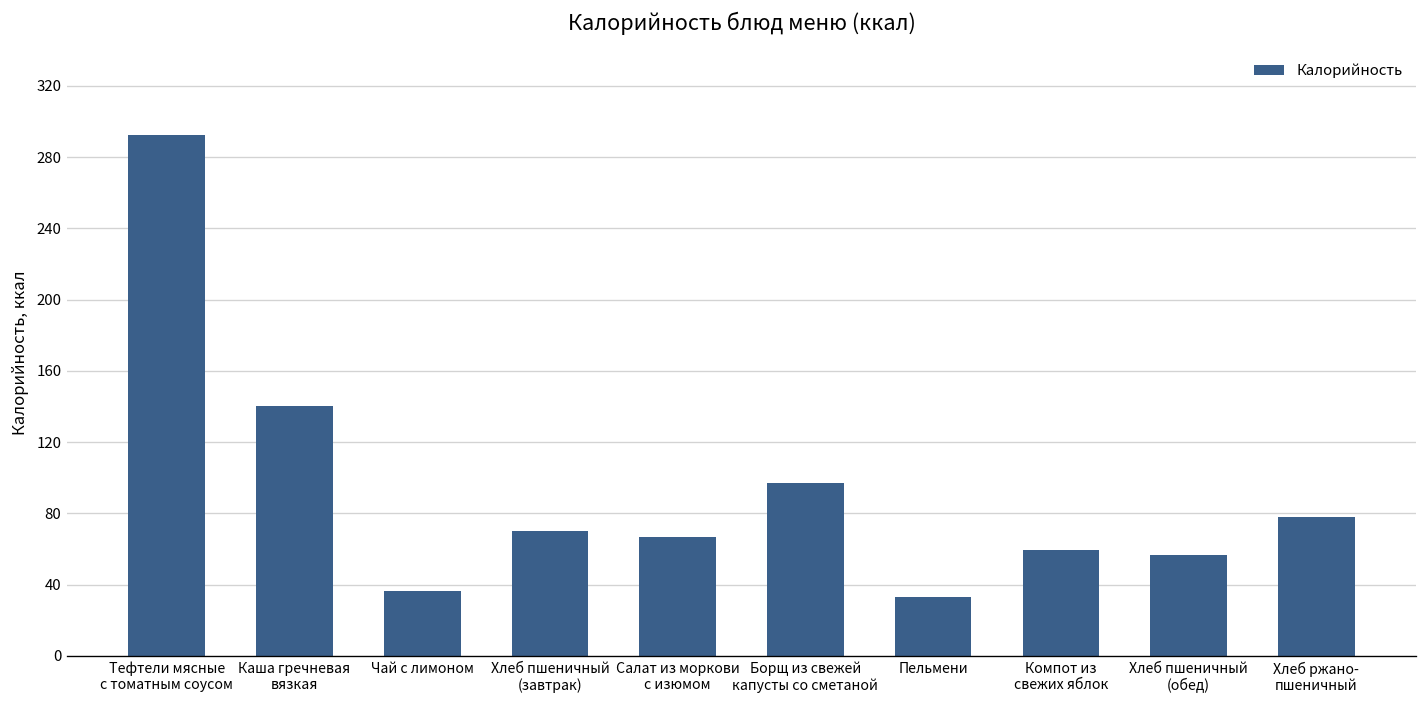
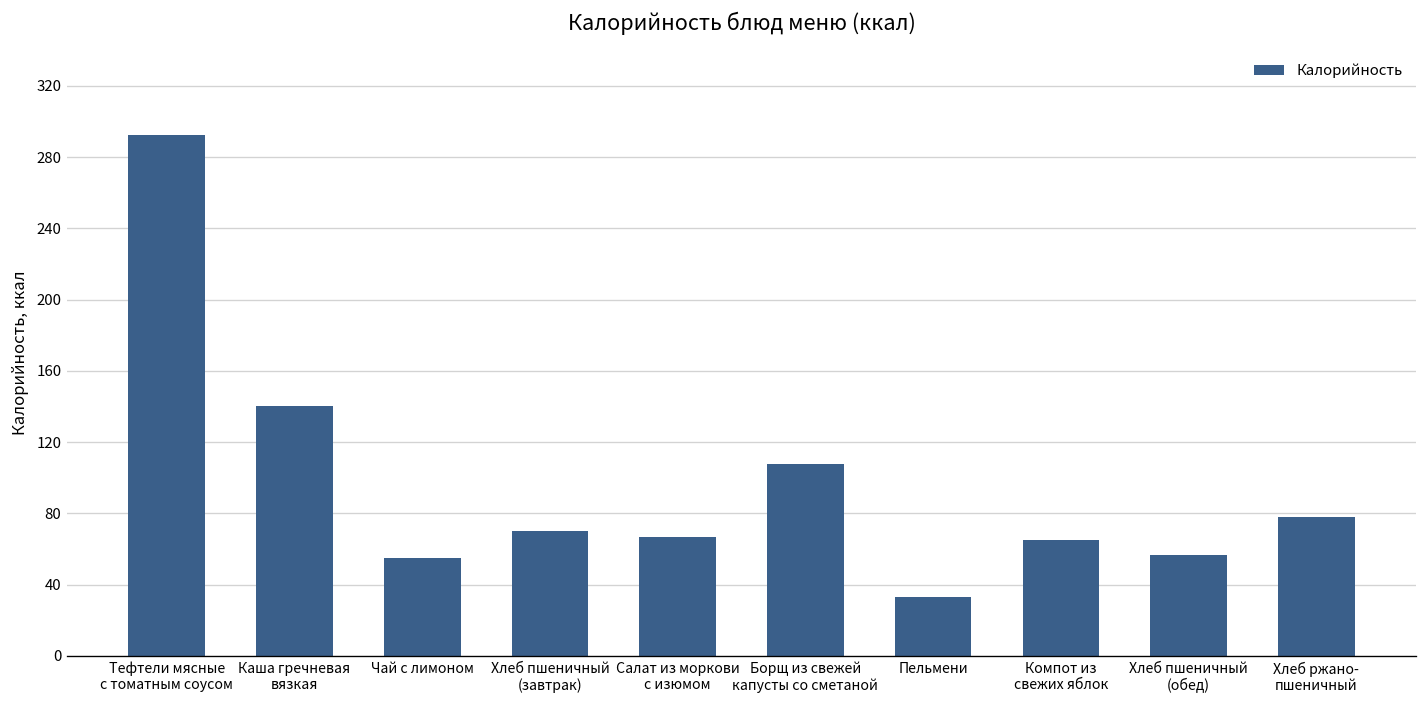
  {
    "Тефтели мясные с томатным соусом": 293,
    "Каша гречневая вязкая": 140,
-   "Чай с лимоном": 36,
+   "Чай с лимоном": 55,
    "Хлеб пшеничный (завтрак)": 70,
    "Салат из моркови с изюмом": 67,
-   "Борщ из свежей капусты со сметаной": 97,
+   "Борщ из свежей капусты со сметаной": 108,
    "Пельмени": 33,
-   "Компот из свежих яблок": 59,
+   "Компот из свежих яблок": 65,
    "Хлеб пшеничный (обед)": 57,
    "Хлеб ржано- пшеничный": 78
  }
